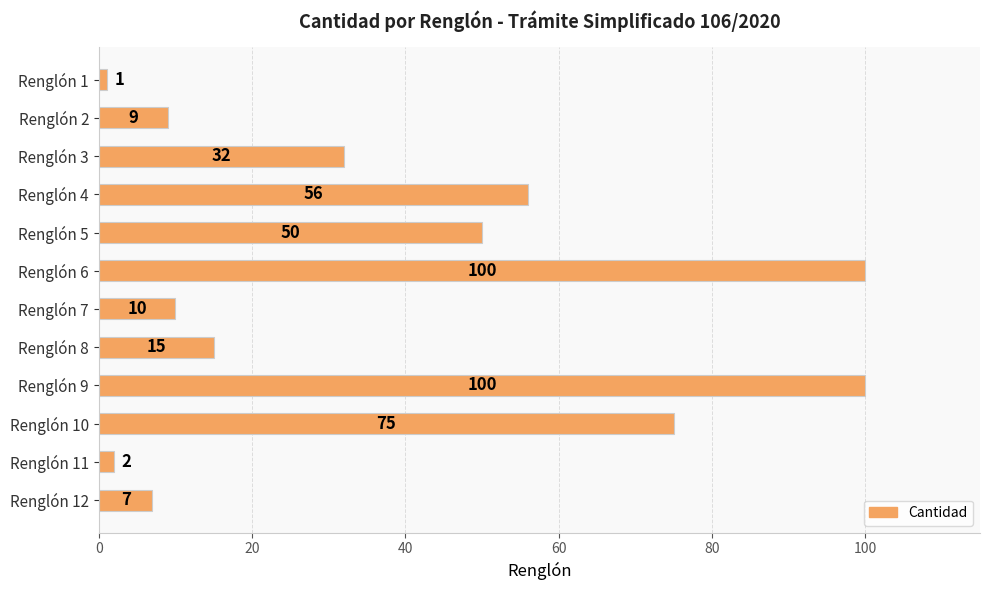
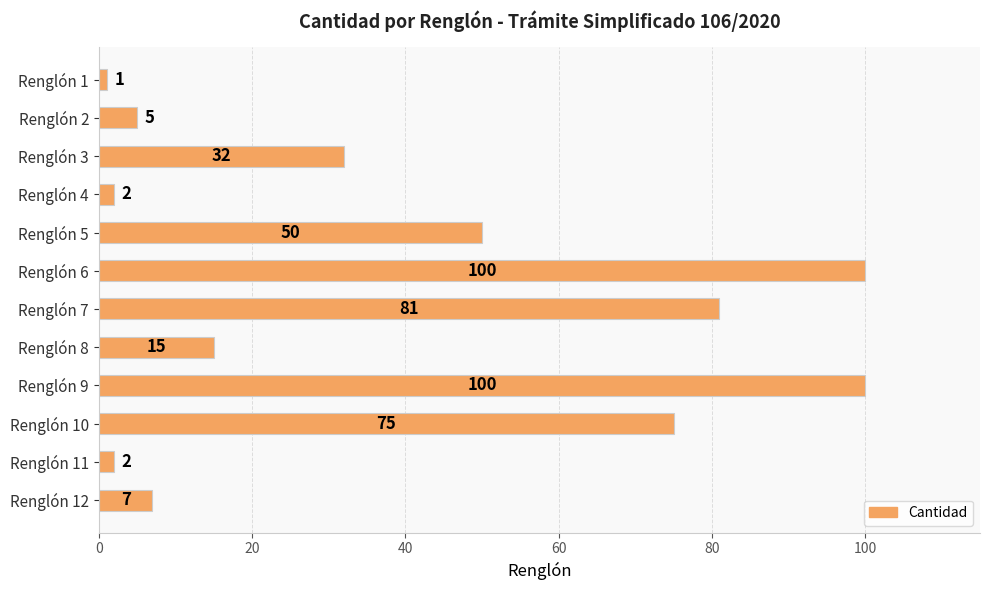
  {
    "Renglón 1": 1,
-   "Renglón 2": 9,
+   "Renglón 2": 5,
    "Renglón 3": 32,
-   "Renglón 4": 56,
+   "Renglón 4": 2,
    "Renglón 5": 50,
    "Renglón 6": 100,
-   "Renglón 7": 10,
+   "Renglón 7": 81,
    "Renglón 8": 15,
    "Renglón 9": 100,
    "Renglón 10": 75,
    "Renglón 11": 2,
    "Renglón 12": 7
  }
